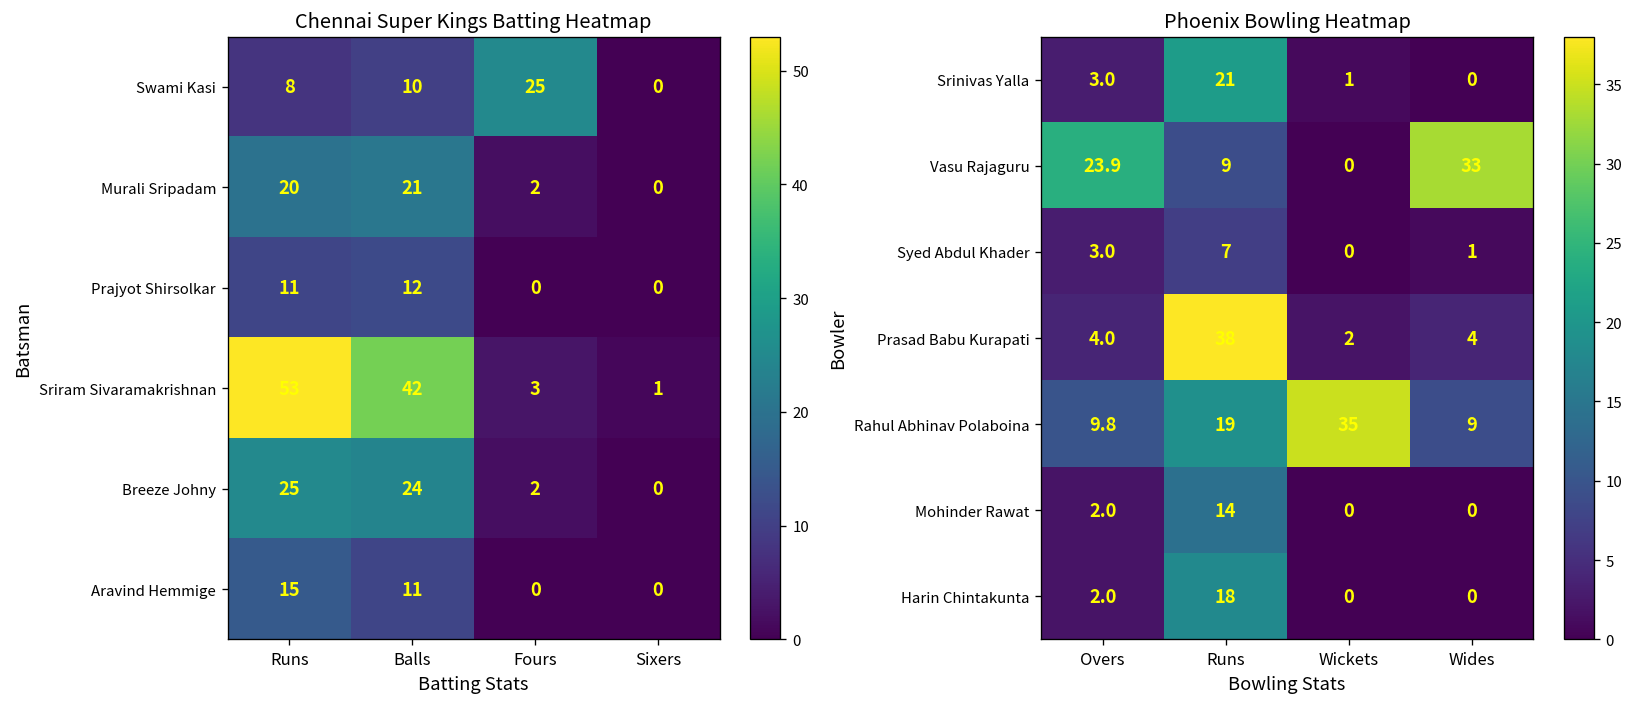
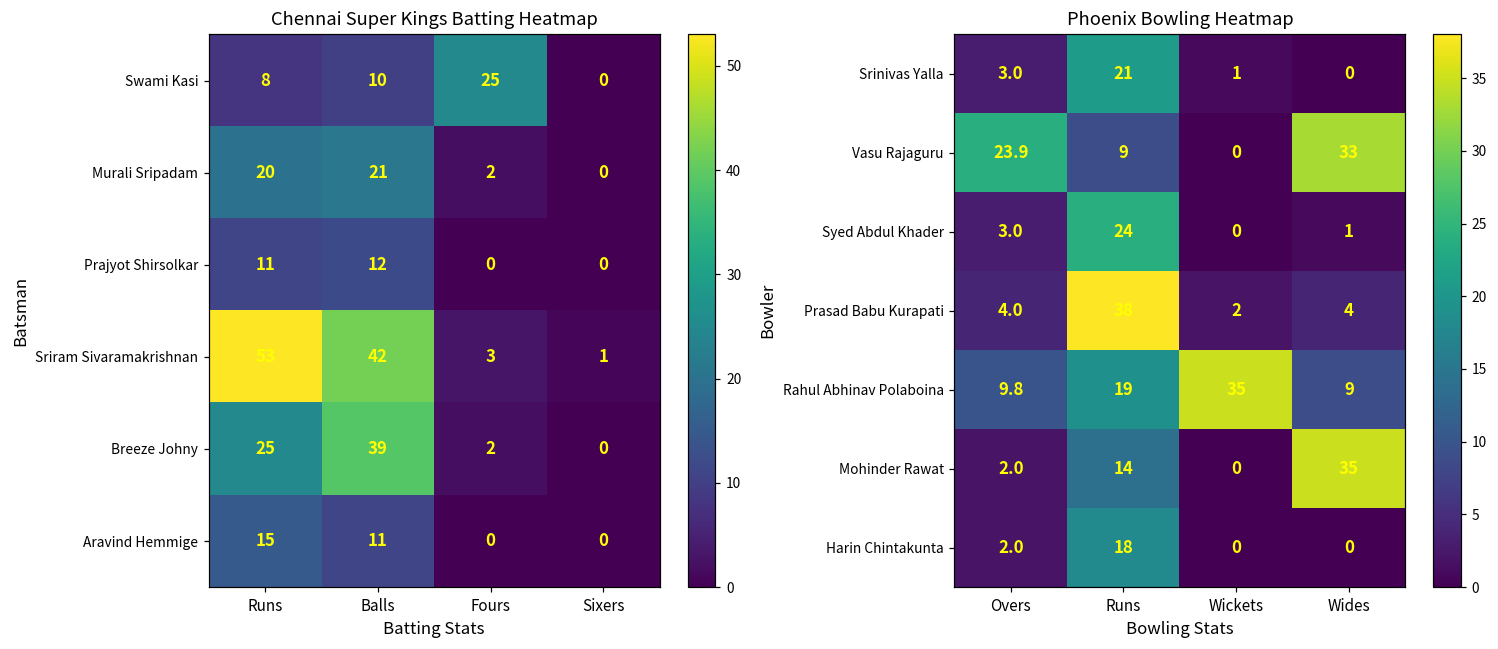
  {
    "Chennai Super Kings Batting Heatmap": {
      "Swami Kasi": {
        "Runs": 8,
        "Balls": 10,
        "Fours": 25,
        "Sixers": 0
      },
      "Murali Sripadam": {
        "Runs": 20,
        "Balls": 21,
        "Fours": 2,
        "Sixers": 0
      },
      "Prajyot Shirsolkar": {
        "Runs": 11,
        "Balls": 12,
        "Fours": 0,
        "Sixers": 0
      },
      "Sriram Sivaramakrishnan": {
        "Balls": 42,
        "Fours": 3,
        "Sixers": 1
      },
      "Breeze Johny": {
        "Runs": 25,
-       "Balls": 24,
+       "Balls": 39,
        "Fours": 2,
        "Sixers": 0
      },
      "Aravind Hemmige": {
        "Runs": 15,
        "Balls": 11,
        "Fours": 0,
        "Sixers": 0
      }
    },
    "Phoenix Bowling Heatmap": {
      "Srinivas Yalla": {
        "Overs": 3.0,
        "Runs": 21,
        "Wickets": 1,
        "Wides": 0
      },
      "Vasu Rajaguru": {
        "Overs": 23.9,
        "Runs": 9,
        "Wickets": 0,
        "Wides": 33
      },
      "Syed Abdul Khader": {
        "Overs": 3.0,
-       "Runs": 7,
+       "Runs": 24,
        "Wickets": 0,
        "Wides": 1
      },
      "Prasad Babu Kurapati": {
        "Overs": 4.0,
        "Wickets": 2,
        "Wides": 4
      },
      "Rahul Abhinav Polaboina": {
        "Overs": 9.8,
        "Runs": 19,
        "Wickets": 35,
        "Wides": 9
      },
      "Mohinder Rawat": {
        "Overs": 2.0,
        "Runs": 14,
        "Wickets": 0,
-       "Wides": 0
+       "Wides": 35
      },
      "Harin Chintakunta": {
        "Overs": 2.0,
        "Runs": 18,
        "Wickets": 0,
        "Wides": 0
      }
    }
  }
